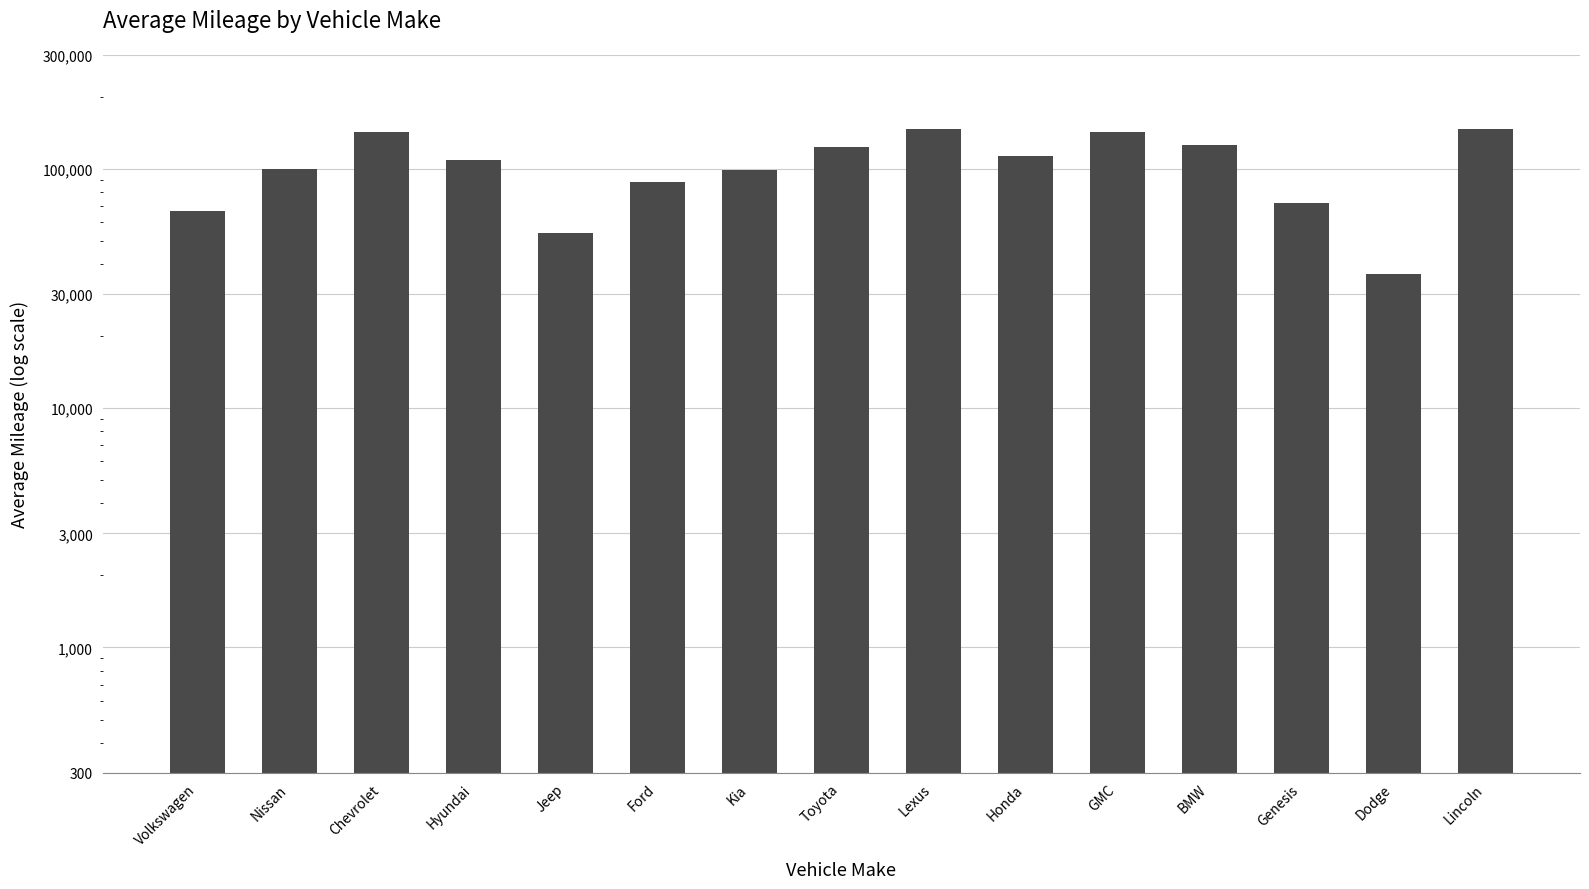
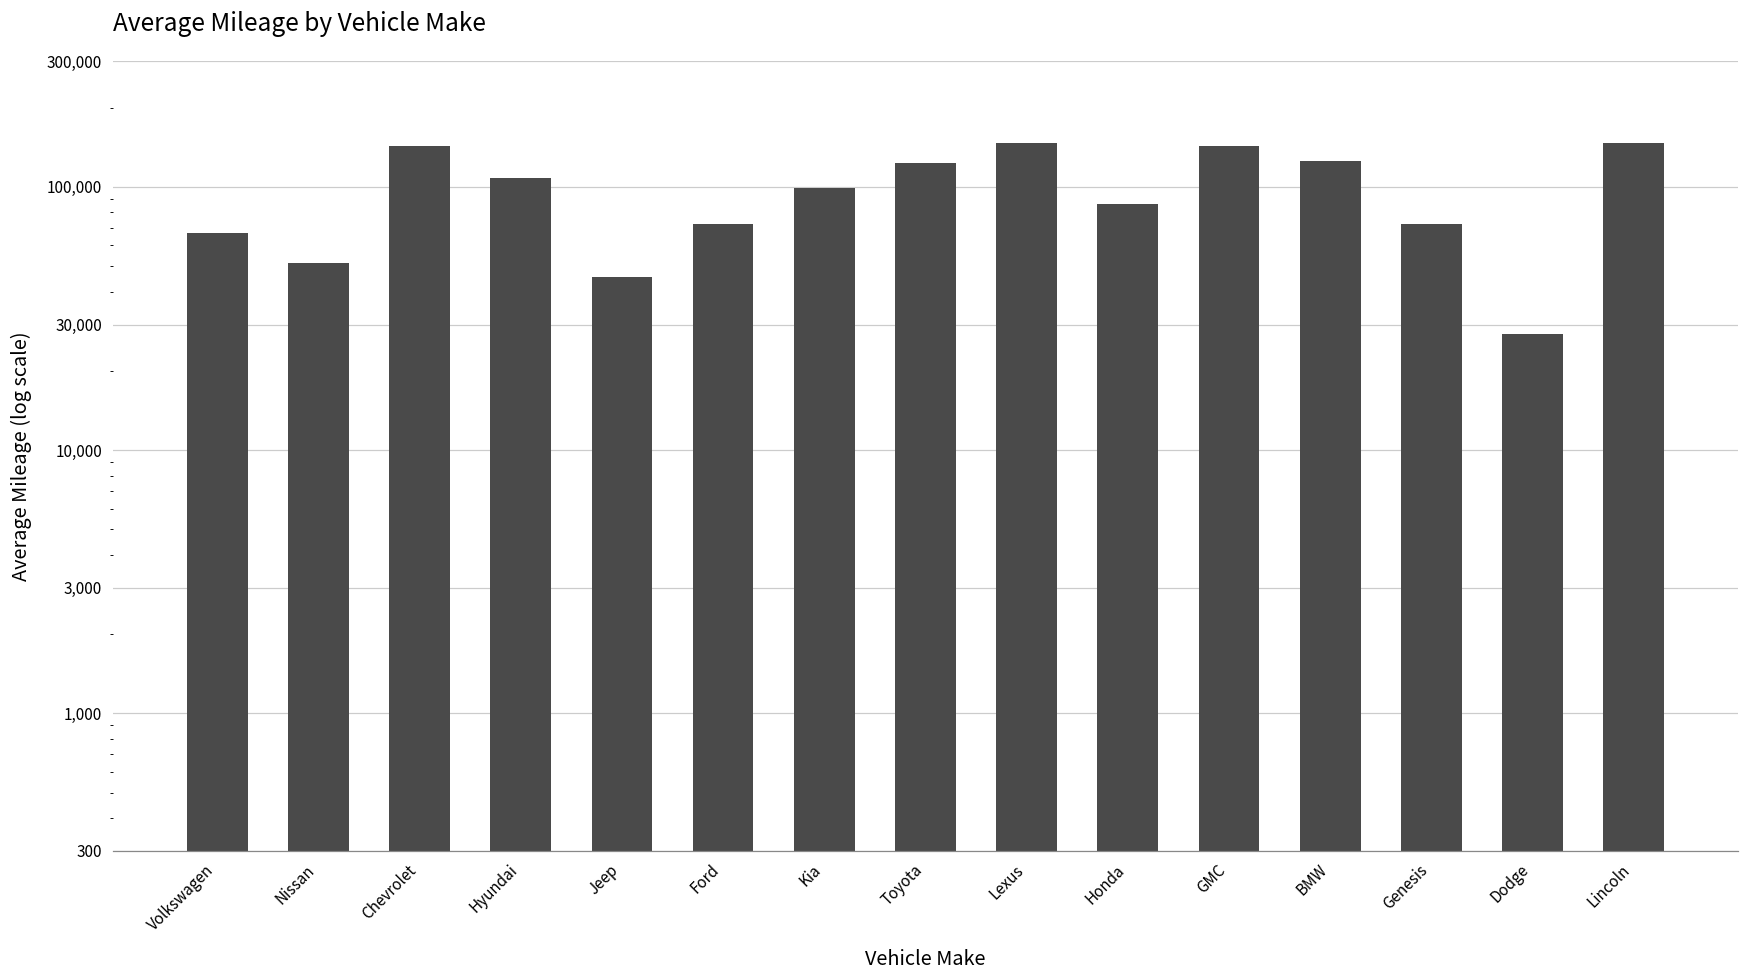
  {
    "Volkswagen": "67,000",
-   "Nissan": "100,000",
+   "Nissan": "51,000",
    "Chevrolet": "140,000",
    "Hyundai": "110,000",
-   "Jeep": "54,000",
-   "Ford": "88,000",
+   "Jeep": "45,000",
+   "Ford": "72,000",
    "Kia": "99,000",
    "Toyota": "120,000",
    "Lexus": "150,000",
-   "Honda": "110,000",
+   "Honda": "86,000",
    "GMC": "140,000",
    "BMW": "130,000",
    "Genesis": "72,000",
-   "Dodge": "36,000",
+   "Dodge": "28,000",
    "Lincoln": "150,000"
  }
